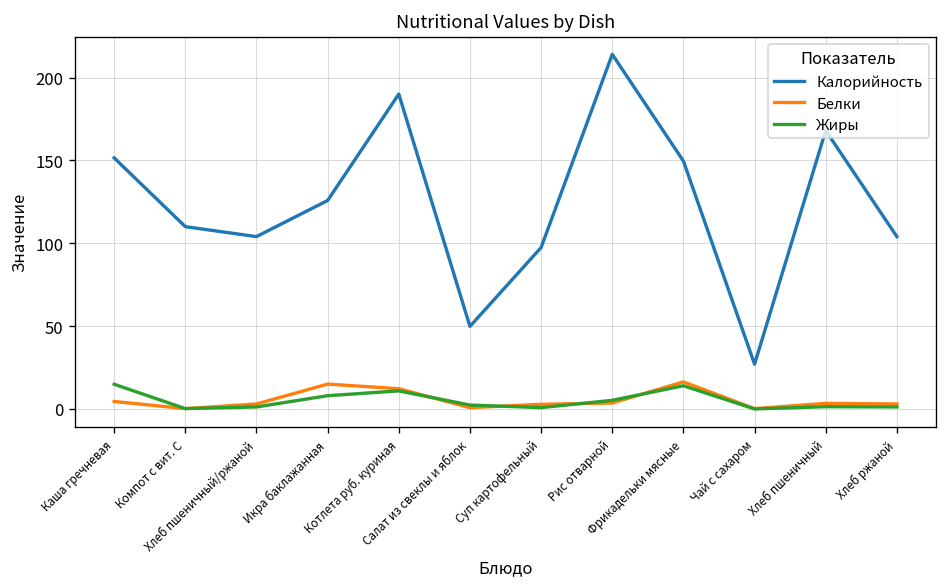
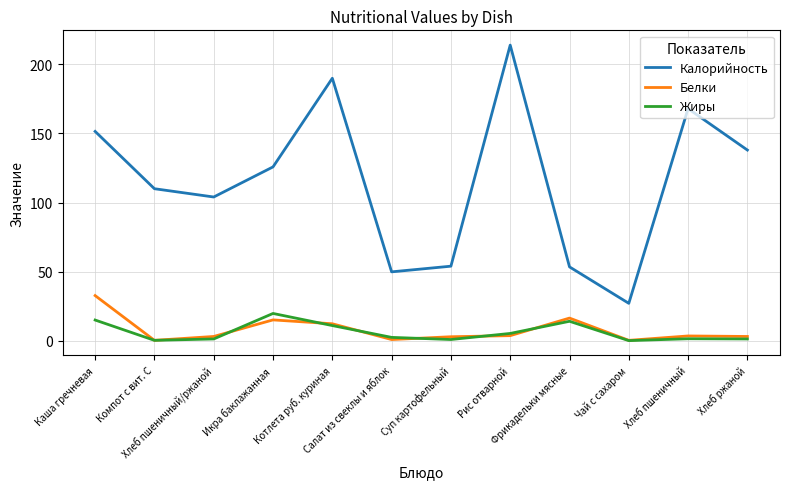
  {
    "Калорийность": {
      "Каша гречневая": 152,
      "Компот с вит. С": 110,
      "Хлеб пшеничный/ржаной": 104,
      "Икра баклажанная": 126,
      "Котлета руб. куриная": 190,
      "Салат из свеклы и яблок": 50,
-     "Суп картофельный": 97,
+     "Суп картофельный": 54,
      "Рис отварной": 214,
-     "Фрикадельки мясные": 150,
+     "Фрикадельки мясные": 53,
      "Чай с сахаром": 27,
-     "Хлеб ржаной": 104
+     "Хлеб ржаной": 138
    },
    "Белки": {
-     "Каша гречневая": 5,
+     "Каша гречневая": 33,
      "Икра баклажанная": 15,
      "Суп картофельный": 3,
      "Фрикадельки мясные": 16,
      "Хлеб пшеничный": 3
    },
    "Жиры": {
      "Каша гречневая": 15,
-     "Икра баклажанная": 8,
+     "Икра баклажанная": 20,
      "Суп картофельный": 1,
      "Фрикадельки мясные": 14,
      "Хлеб пшеничный": 1
    }
  }
